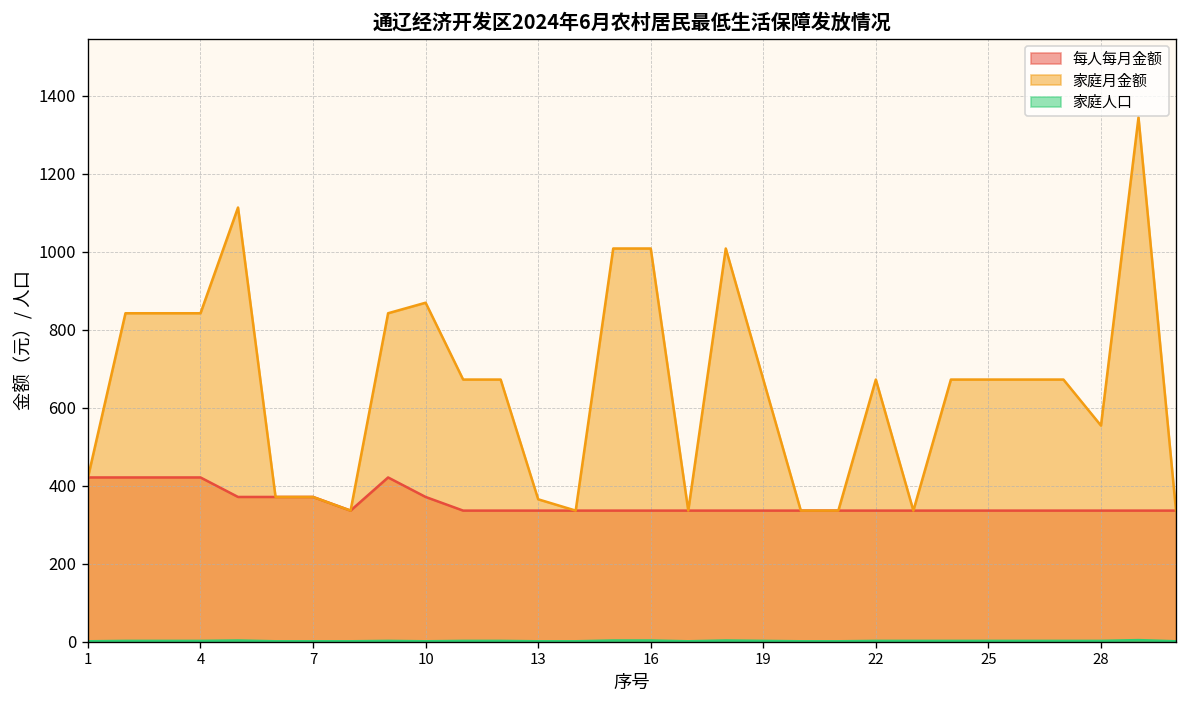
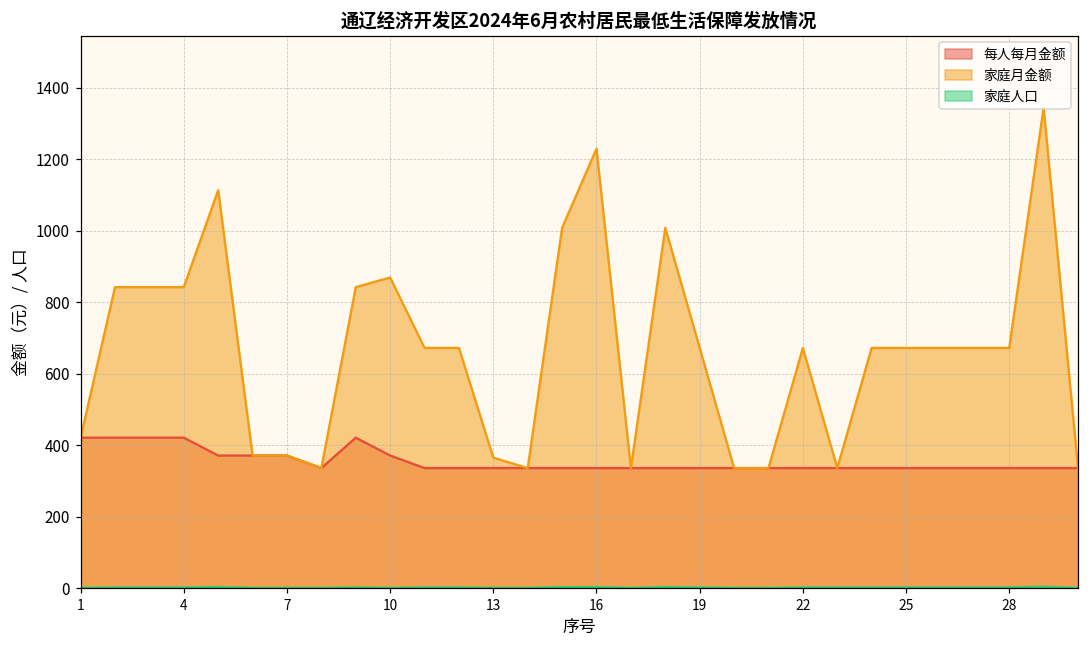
  {
    "每人每月金额": {
      "4": 420,
      "10": 370,
      "13": 340,
      "16": 340,
      "19": 340,
      "22": 340,
      "25": 340,
      "28": 340
    },
    "家庭月金额": {
      "4": 840,
      "10": 870,
      "13": 370,
-     "16": 1010,
+     "16": 1230,
      "19": 670,
      "22": 670,
      "25": 670,
-     "28": 550
+     "28": 670
    },
    "家庭人口": {
      "1": 0,
      "4": 0,
      "7": 0,
      "10": 0,
      "13": 0,
      "16": 0,
      "19": 0,
      "22": 0,
      "25": 0,
      "28": 0
    }
  }
